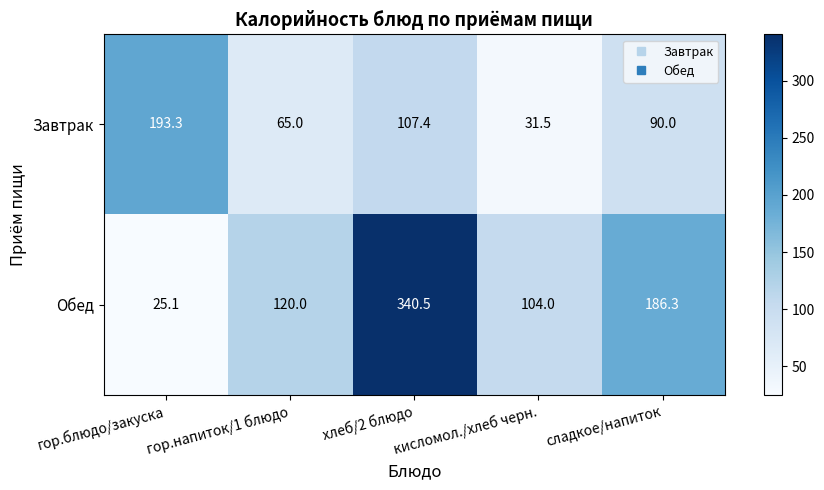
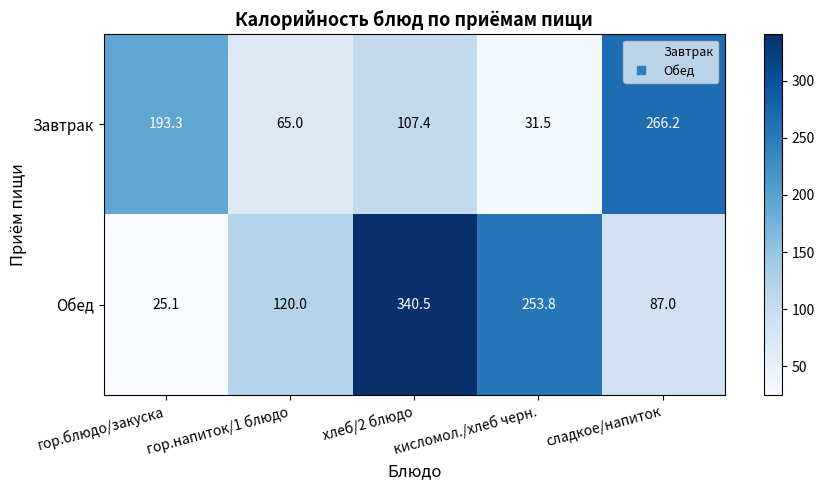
  {
    "Завтрак": {
      "гор.блюдо/закуска": 193.3,
      "гор.напиток/1 блюдо": 65.0,
      "хлеб/2 блюдо": 107.4,
      "кисломол./хлеб черн.": 31.5,
-     "сладкое/напиток": 90.0
+     "сладкое/напиток": 266.2
    },
    "Обед": {
      "гор.блюдо/закуска": 25.1,
      "гор.напиток/1 блюдо": 120.0,
      "хлеб/2 блюдо": 340.5,
-     "кисломол./хлеб черн.": 104.0,
-     "сладкое/напиток": 186.3
+     "кисломол./хлеб черн.": 253.8,
+     "сладкое/напиток": 87.0
    }
  }
